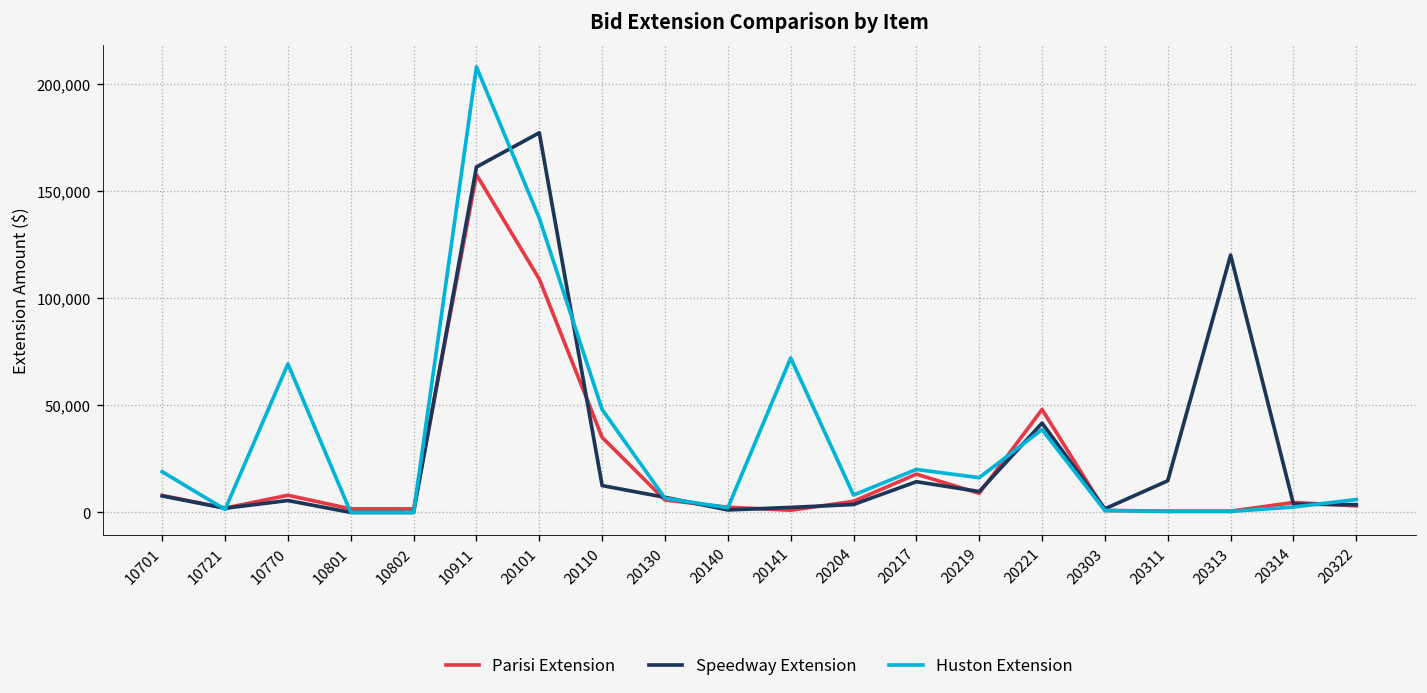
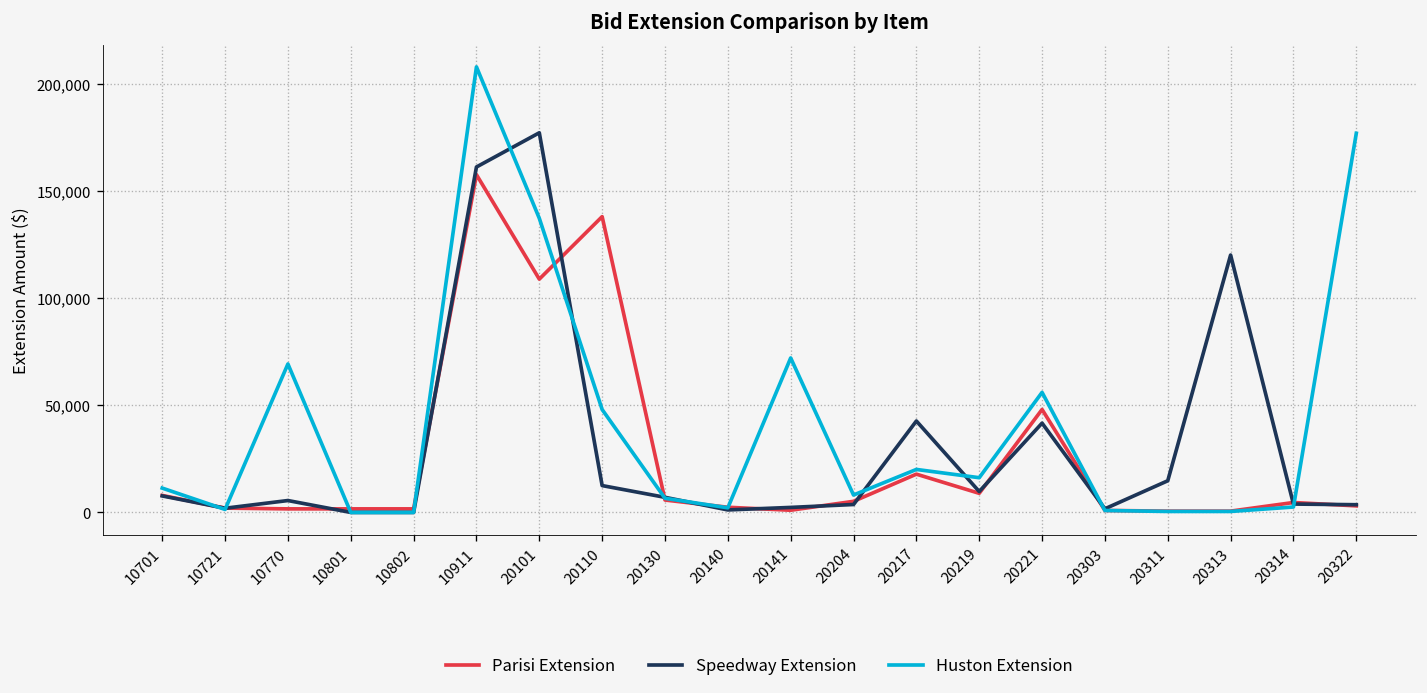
  {
    "Parisi Extension": {
-     "10770": "8,000",
+     "10770": "2,000",
      "10801": "2,000",
      "10802": "2,000",
      "10911": "158,000",
      "20101": "109,000",
-     "20110": "35,000",
+     "20110": "138,000",
      "20204": "5,000",
      "20217": "18,000",
      "20221": "48,000"
    },
    "Speedway Extension": {
      "10770": "6,000",
      "10911": "161,000",
      "20101": "177,000",
      "20110": "13,000",
      "20204": "4,000",
-     "20217": "14,000",
+     "20217": "43,000",
      "20221": "42,000",
      "20311": "15,000",
      "20313": "120,000"
    },
    "Huston Extension": {
-     "10701": "19,000",
+     "10701": "11,000",
      "10770": "69,000",
      "10911": "208,000",
      "20101": "137,000",
      "20110": "48,000",
      "20141": "72,000",
      "20204": "8,000",
      "20217": "20,000",
      "20219": "16,000",
-     "20221": "39,000",
-     "20322": "6,000"
+     "20221": "56,000",
+     "20322": "177,000"
    }
  }
